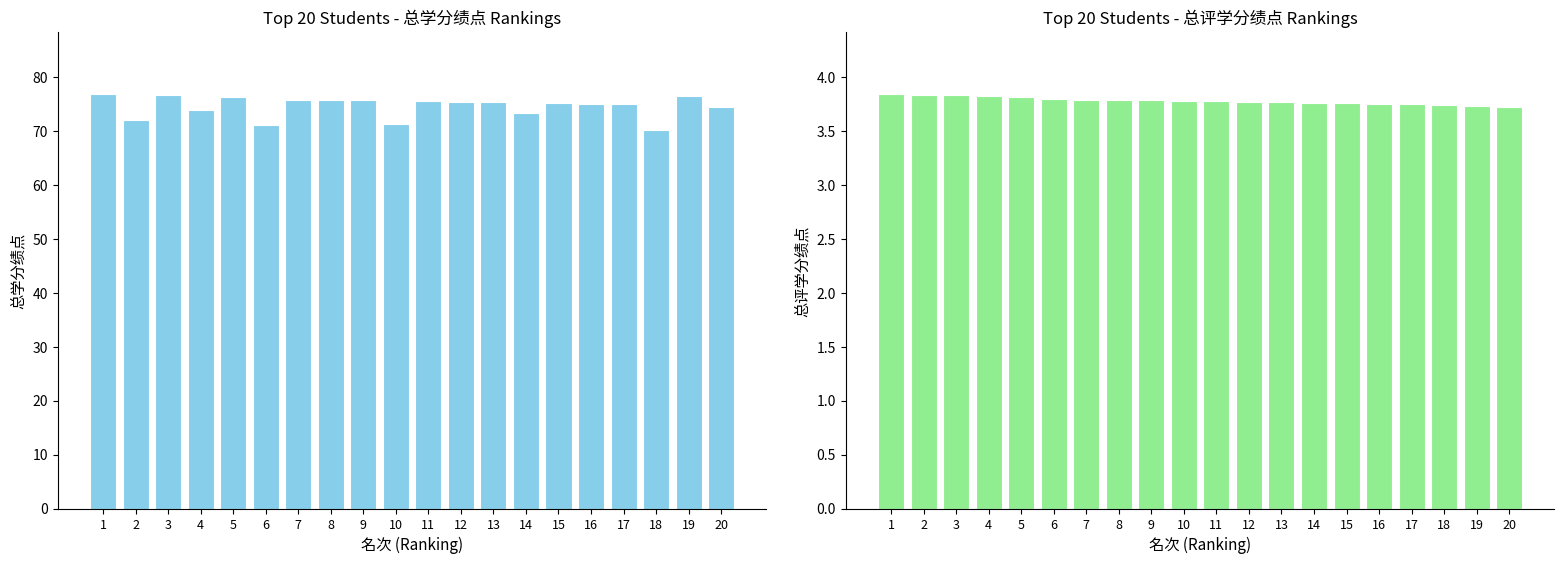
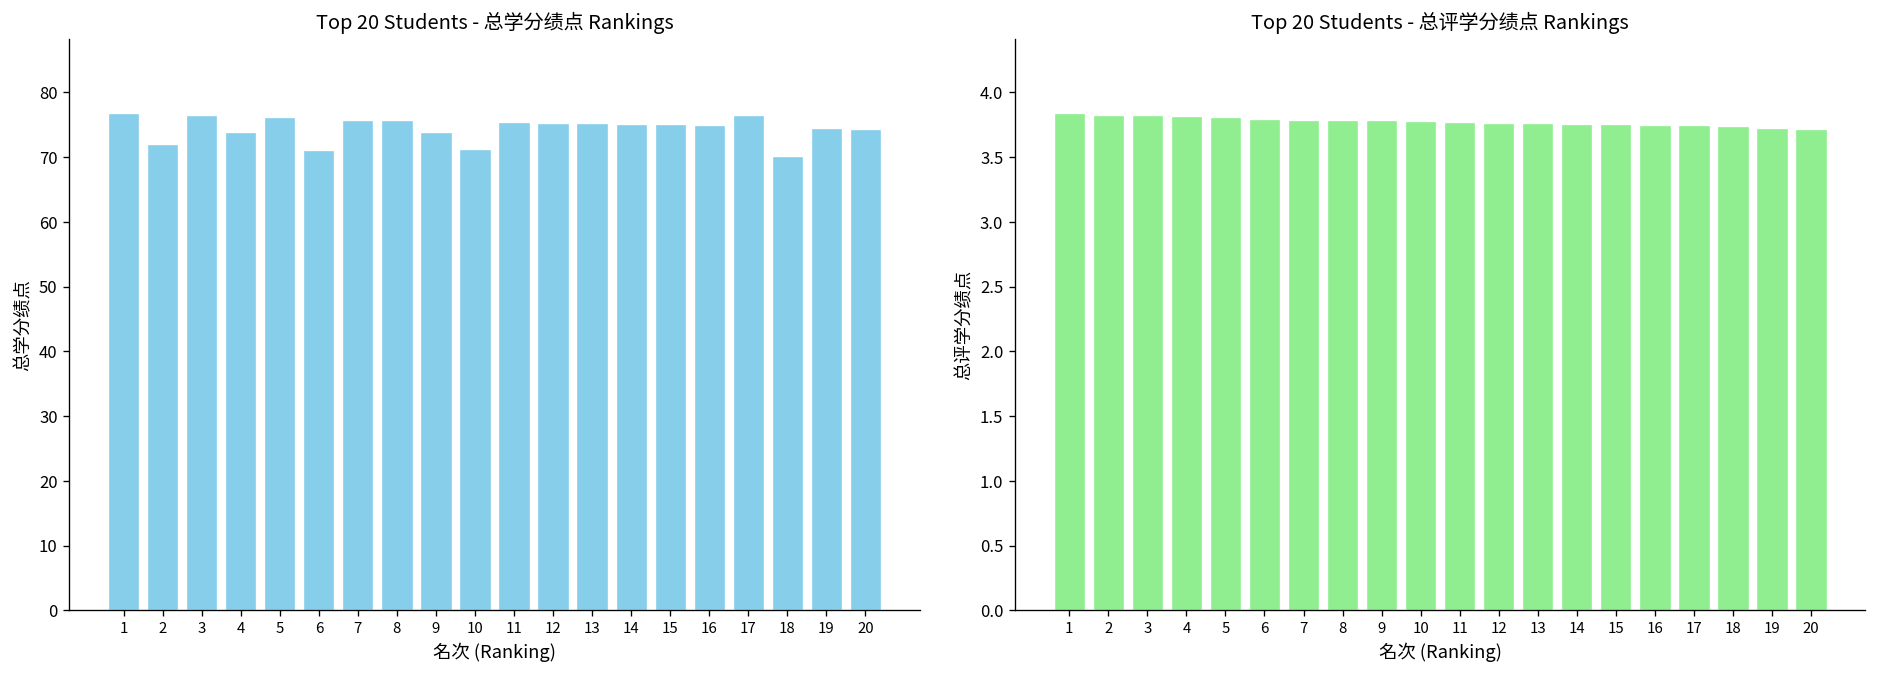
  {
    "Top 20 Students - 总学分绩点 Rankings": {
      "1": 77,
      "2": 72,
      "3": 77,
      "4": 74,
      "5": 76,
      "6": 71,
      "7": 76,
      "8": 76,
-     "9": 76,
+     "9": 74,
      "10": 71,
      "11": 75,
      "12": 75,
      "13": 75,
-     "14": 73,
+     "14": 75,
      "15": 75,
      "16": 75,
-     "17": 75,
+     "17": 76,
      "18": 70,
-     "19": 76,
+     "19": 75,
      "20": 74
    },
    "Top 20 Students - 总评学分绩点 Rankings": {
      "1": 3.84,
      "2": 3.83,
      "3": 3.83,
      "4": 3.82,
      "5": 3.81,
      "6": 3.79,
      "7": 3.78,
      "8": 3.78,
      "9": 3.78,
      "10": 3.78,
      "11": 3.77,
      "12": 3.77,
      "13": 3.76,
      "14": 3.76,
      "15": 3.76,
      "16": 3.75,
      "17": 3.74,
      "18": 3.74,
      "19": 3.73,
      "20": 3.72
    }
  }
